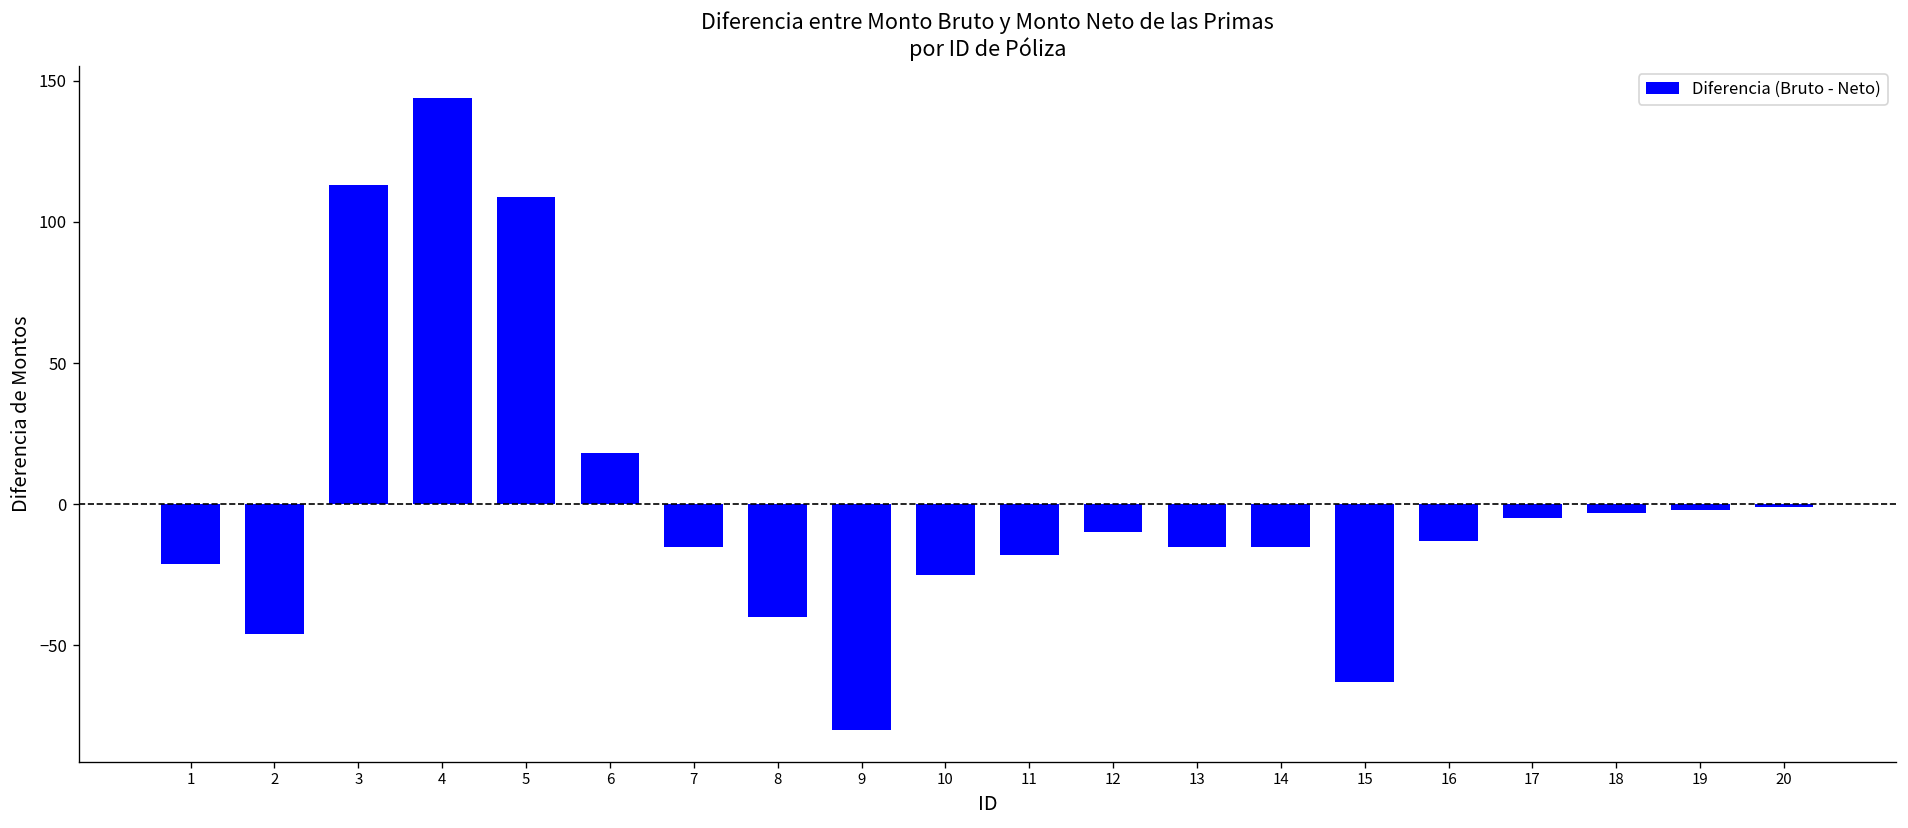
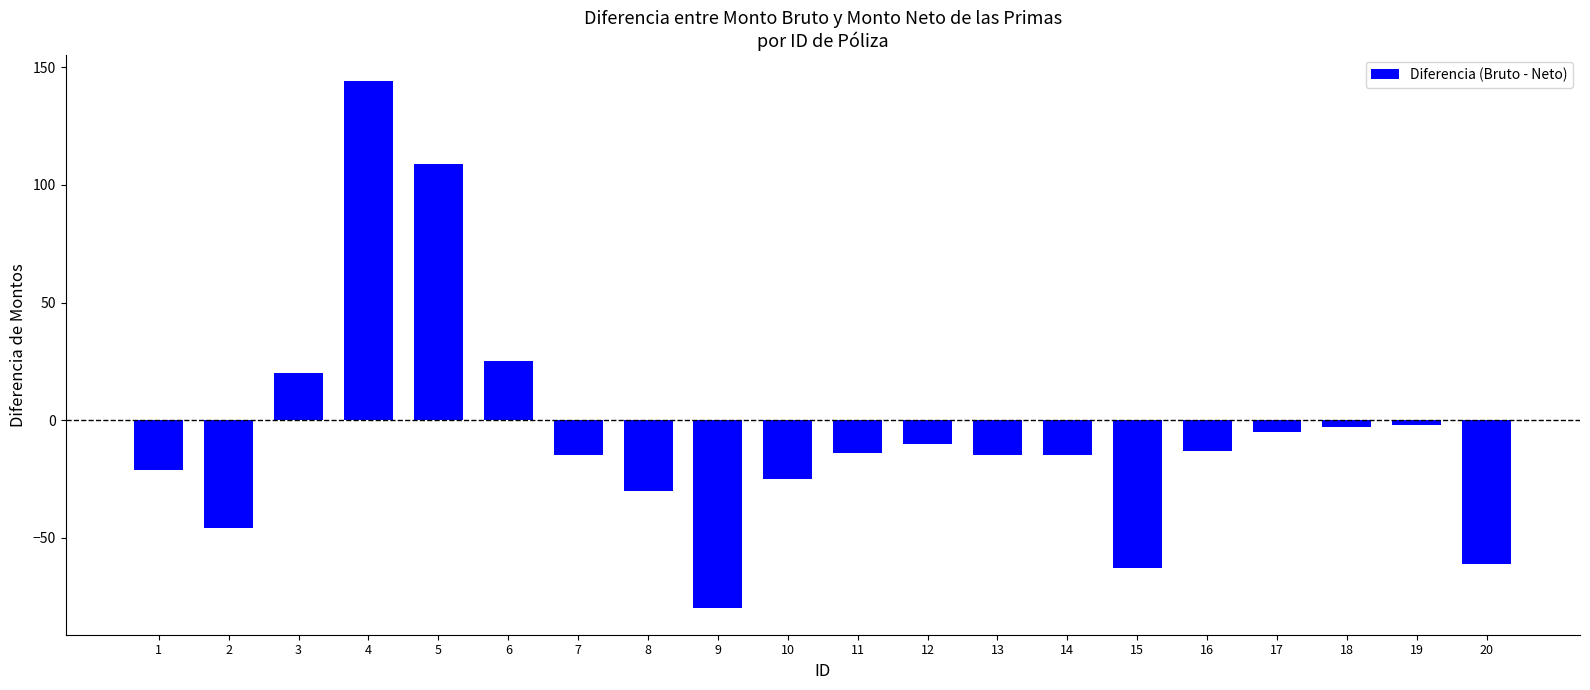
  {
    "1": -21,
    "2": -46,
-   "3": 113,
+   "3": 20,
    "4": 144,
    "5": 109,
-   "6": 18,
+   "6": 25,
    "7": -15,
-   "8": -40,
+   "8": -30,
    "9": -80,
    "10": -25,
-   "11": -18,
+   "11": -14,
    "12": -10,
    "13": -15,
    "14": -15,
    "15": -63,
    "16": -13,
    "17": -5,
    "18": -3,
    "19": -2,
-   "20": -1
+   "20": -61
  }
